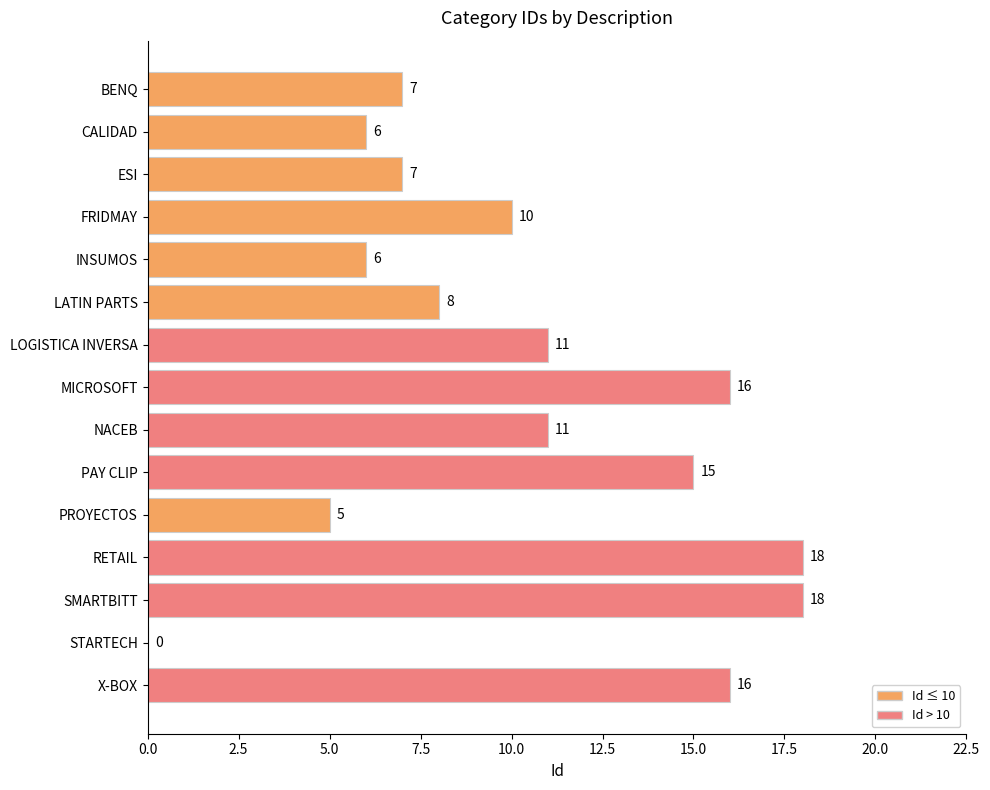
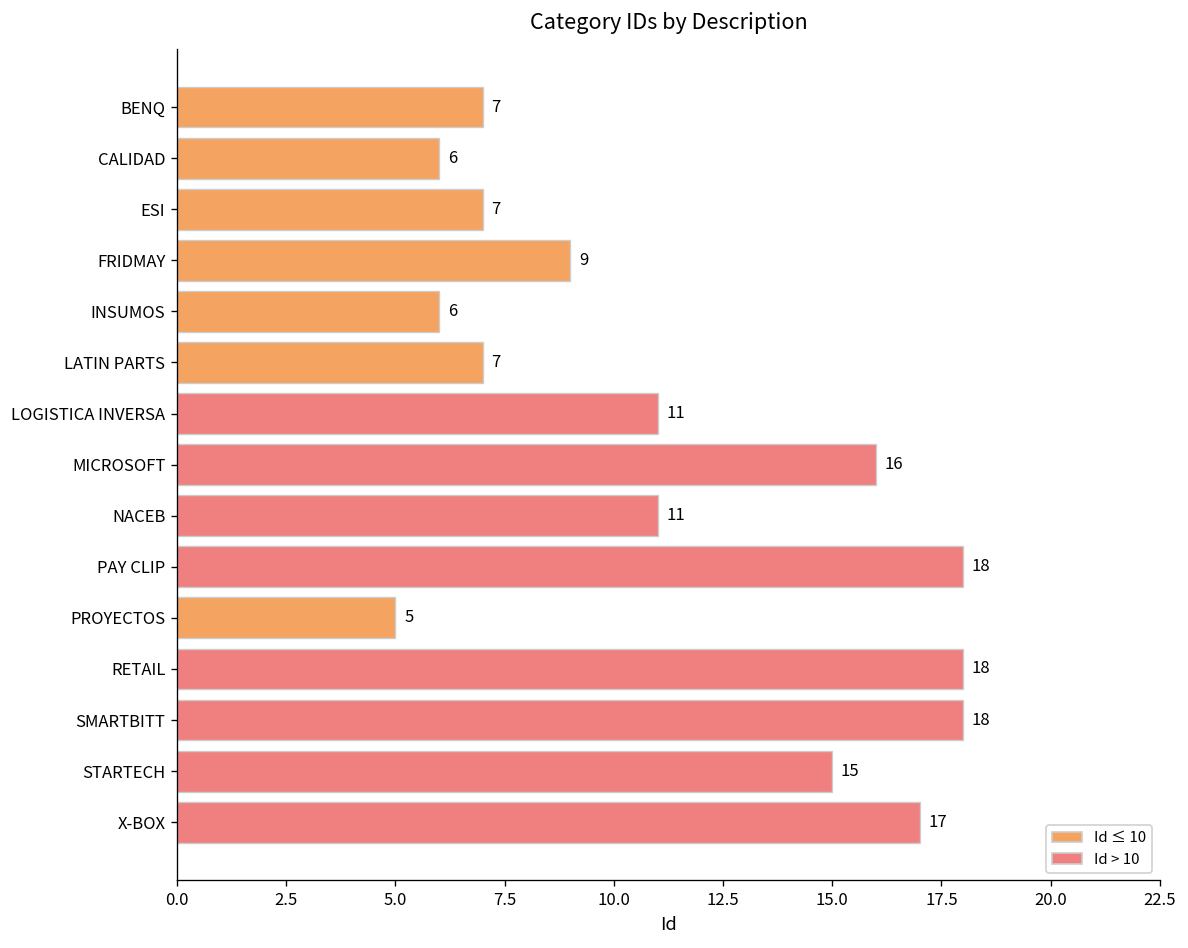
  {
    "BENQ": 7,
    "CALIDAD": 6,
    "ESI": 7,
-   "FRIDMAY": 10,
+   "FRIDMAY": 9,
    "INSUMOS": 6,
-   "LATIN PARTS": 8,
+   "LATIN PARTS": 7,
    "LOGISTICA INVERSA": 11,
    "MICROSOFT": 16,
    "NACEB": 11,
-   "PAY CLIP": 15,
+   "PAY CLIP": 18,
    "PROYECTOS": 5,
    "RETAIL": 18,
    "SMARTBITT": 18,
-   "STARTECH": 0,
-   "X-BOX": 16
+   "STARTECH": 15,
+   "X-BOX": 17
  }
